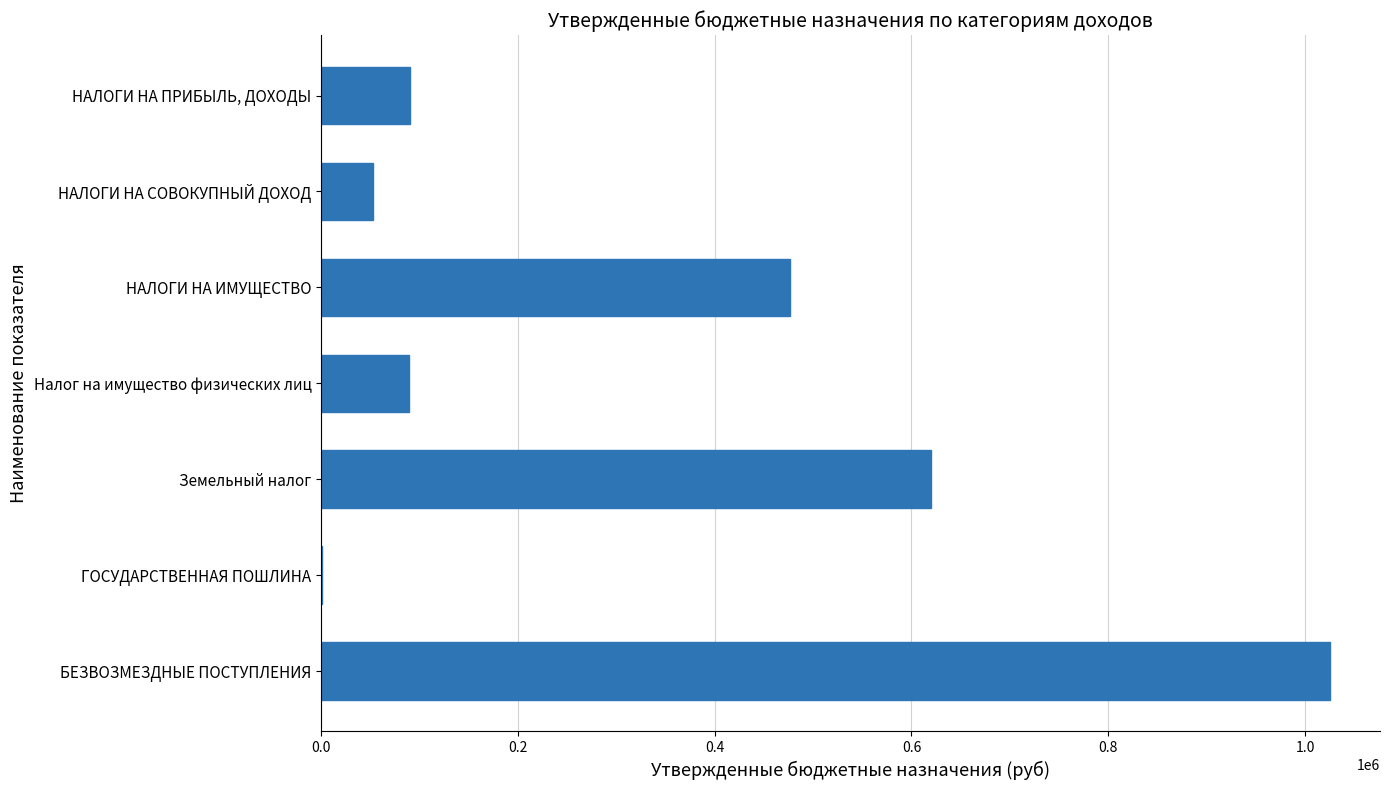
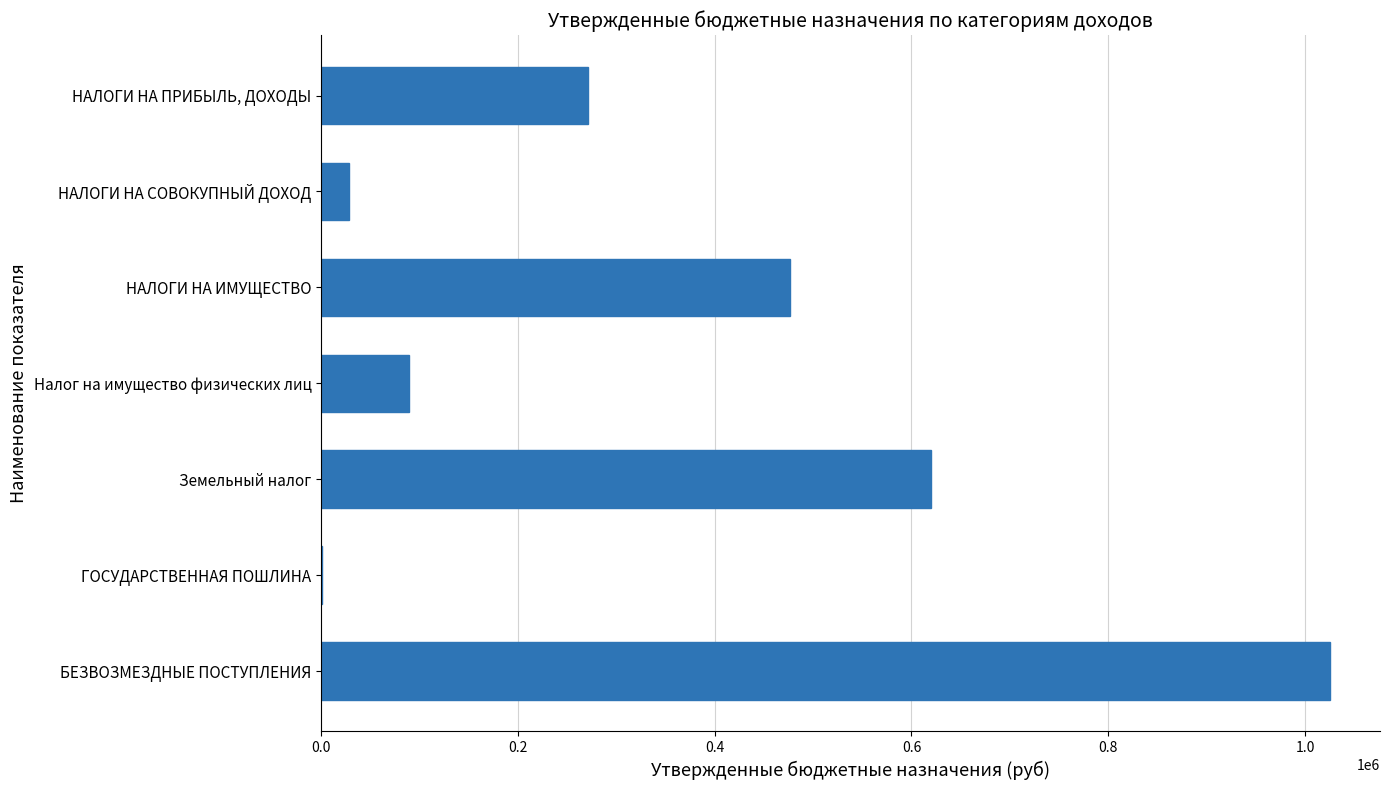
  {
-   "НАЛОГИ НА ПРИБЫЛЬ, ДОХОДЫ": 90000,
-   "НАЛОГИ НА СОВОКУПНЫЙ ДОХОД": 50000,
+   "НАЛОГИ НА ПРИБЫЛЬ, ДОХОДЫ": 270000,
+   "НАЛОГИ НА СОВОКУПНЫЙ ДОХОД": 30000,
    "НАЛОГИ НА ИМУЩЕСТВО": 480000,
    "Налог на имущество физических лиц": 90000,
    "Земельный налог": 620000,
    "БЕЗВОЗМЕЗДНЫЕ ПОСТУПЛЕНИЯ": 1020000
  }
